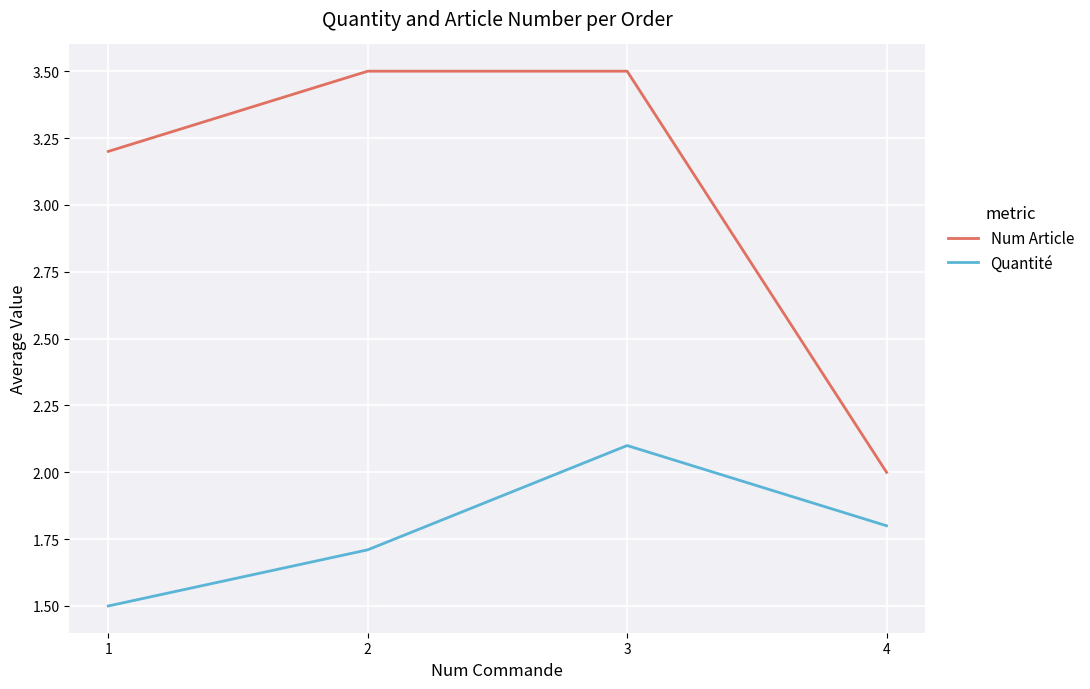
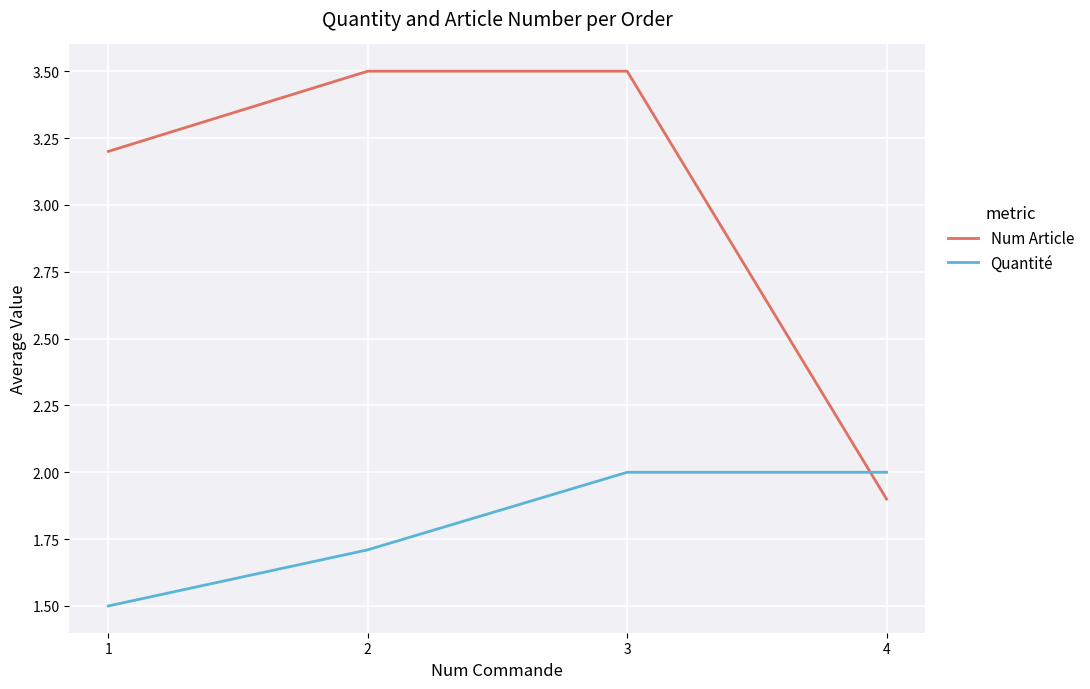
  {
    "Num Article": {
      "1": 3.2,
      "2": 3.5,
      "3": 3.5,
-     "4": 2.0
+     "4": 1.9
    },
    "Quantité": {
      "1": 1.5,
      "2": 1.71,
-     "3": 2.1,
-     "4": 1.8
+     "3": 2.0,
+     "4": 2.0
    }
  }
